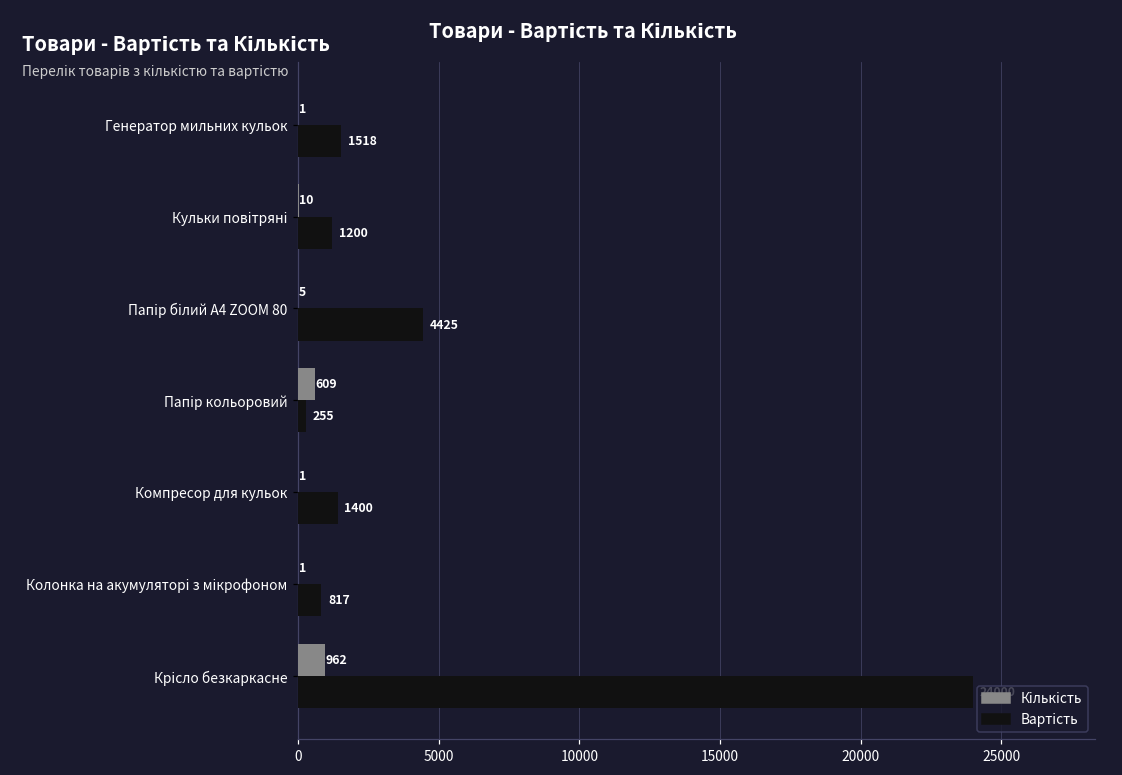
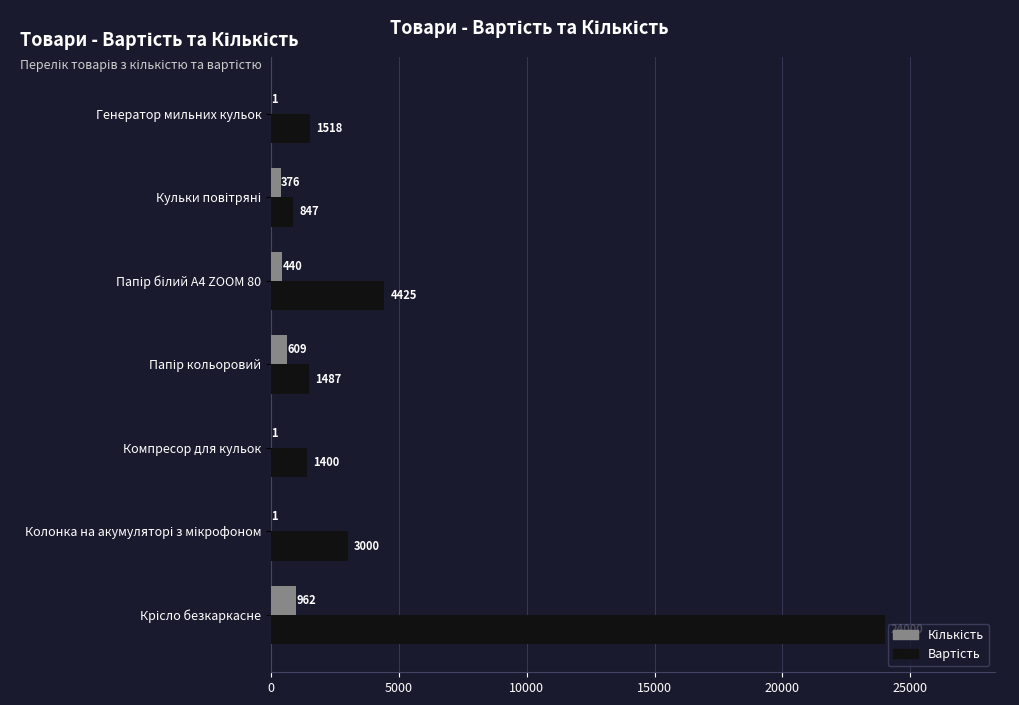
  {
    "Кількість": {
      "Генератор мильних кульок": 1,
-     "Кульки повітряні": 10,
-     "Папір білий А4 ZOOM 80": 5,
+     "Кульки повітряні": 376,
+     "Папір білий А4 ZOOM 80": 440,
      "Папір кольоровий": 609,
      "Компресор для кульок": 1,
      "Колонка на акумуляторі з мікрофоном": 1,
      "Крісло безкаркасне": 962
    },
    "Вартість": {
      "Генератор мильних кульок": 1518,
-     "Кульки повітряні": 1200,
+     "Кульки повітряні": 847,
      "Папір білий А4 ZOOM 80": 4425,
-     "Папір кольоровий": 255,
+     "Папір кольоровий": 1487,
      "Компресор для кульок": 1400,
-     "Колонка на акумуляторі з мікрофоном": 817
+     "Колонка на акумуляторі з мікрофоном": 3000
    }
  }
